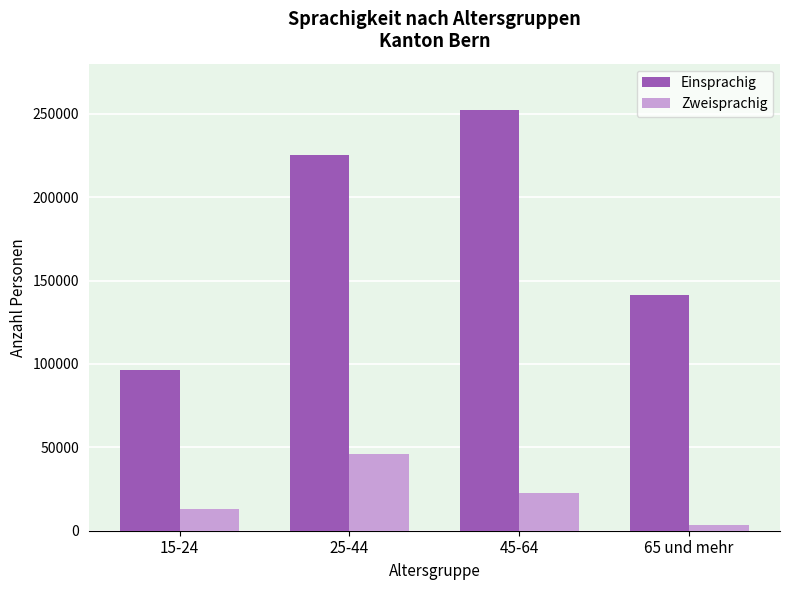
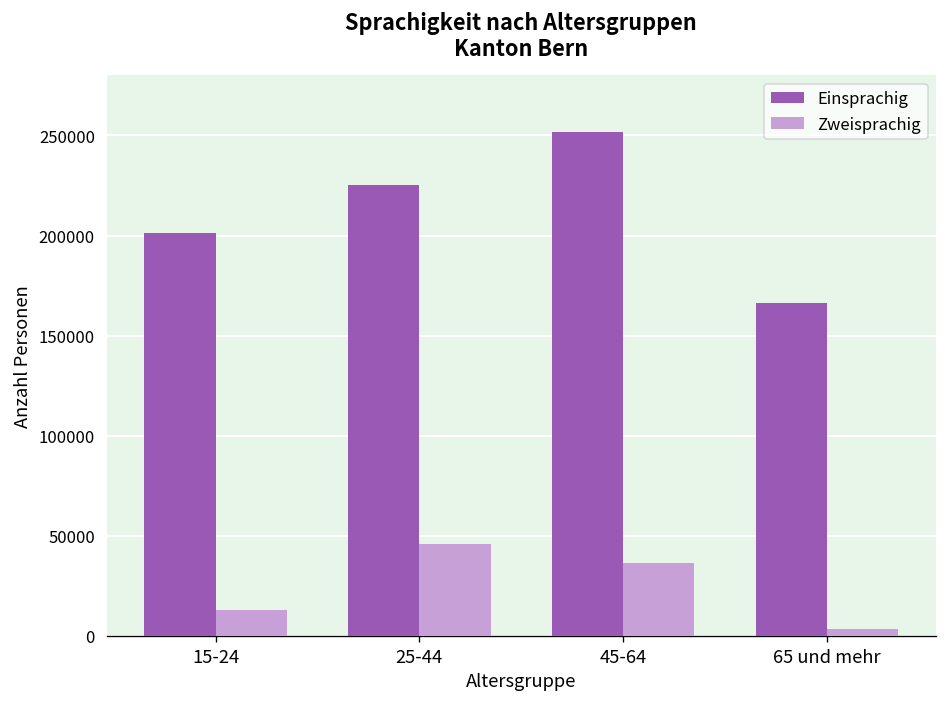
  {
    "Einsprachig": {
-     "15-24": 96000,
+     "15-24": 201000,
      "25-44": 225000,
      "45-64": 252000,
-     "65 und mehr": 141000
+     "65 und mehr": 166000
    },
    "Zweisprachig": {
      "15-24": 13000,
      "25-44": 46000,
-     "45-64": 23000,
+     "45-64": 36000,
      "65 und mehr": 4000
    }
  }
